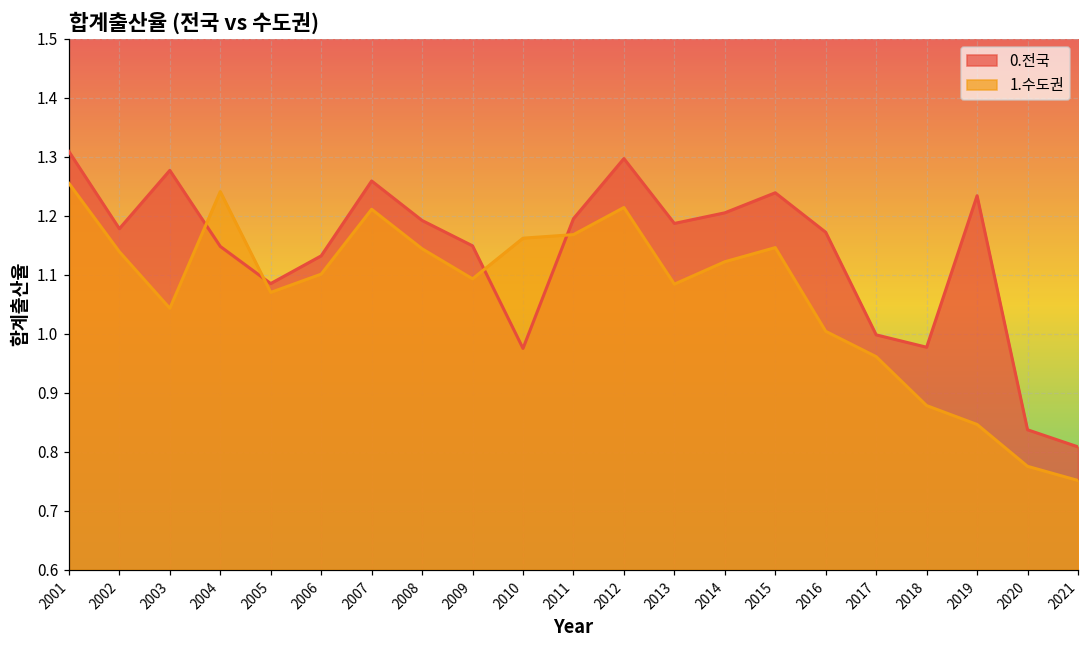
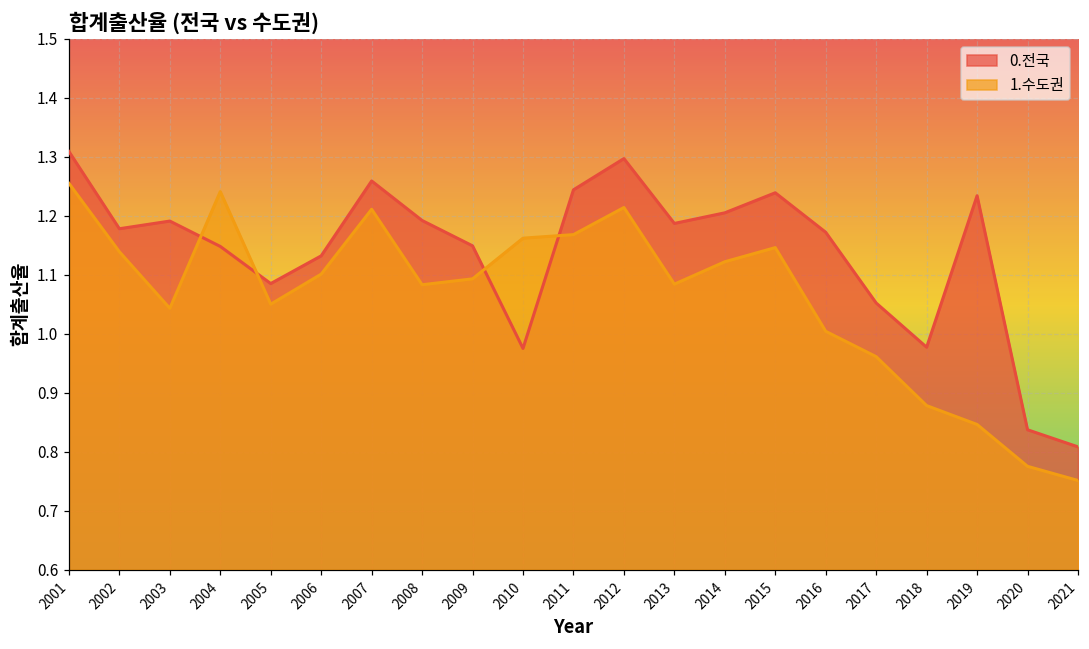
  {
    "0.전국": {
      "2001": 1.31,
      "2002": 1.18,
-     "2003": 1.28,
+     "2003": 1.19,
      "2004": 1.15,
      "2005": 1.09,
      "2006": 1.13,
      "2007": 1.26,
      "2008": 1.19,
      "2009": 1.15,
      "2010": 0.98,
-     "2011": 1.20,
+     "2011": 1.24,
      "2012": 1.30,
      "2013": 1.19,
      "2014": 1.21,
      "2015": 1.24,
      "2016": 1.17,
-     "2017": 1.00,
+     "2017": 1.05,
      "2018": 0.98,
      "2019": 1.23,
      "2020": 0.84,
      "2021": 0.81
    },
    "1.수도권": {
      "2001": 1.26,
      "2002": 1.14,
      "2003": 1.04,
      "2004": 1.24,
-     "2005": 1.07,
+     "2005": 1.05,
      "2006": 1.10,
      "2007": 1.21,
-     "2008": 1.14,
+     "2008": 1.08,
      "2009": 1.09,
      "2010": 1.16,
      "2011": 1.17,
      "2012": 1.21,
      "2013": 1.08,
      "2014": 1.12,
      "2015": 1.15,
      "2016": 1.00,
      "2017": 0.96,
      "2018": 0.88,
      "2019": 0.85,
      "2020": 0.78,
      "2021": 0.75
    }
  }
